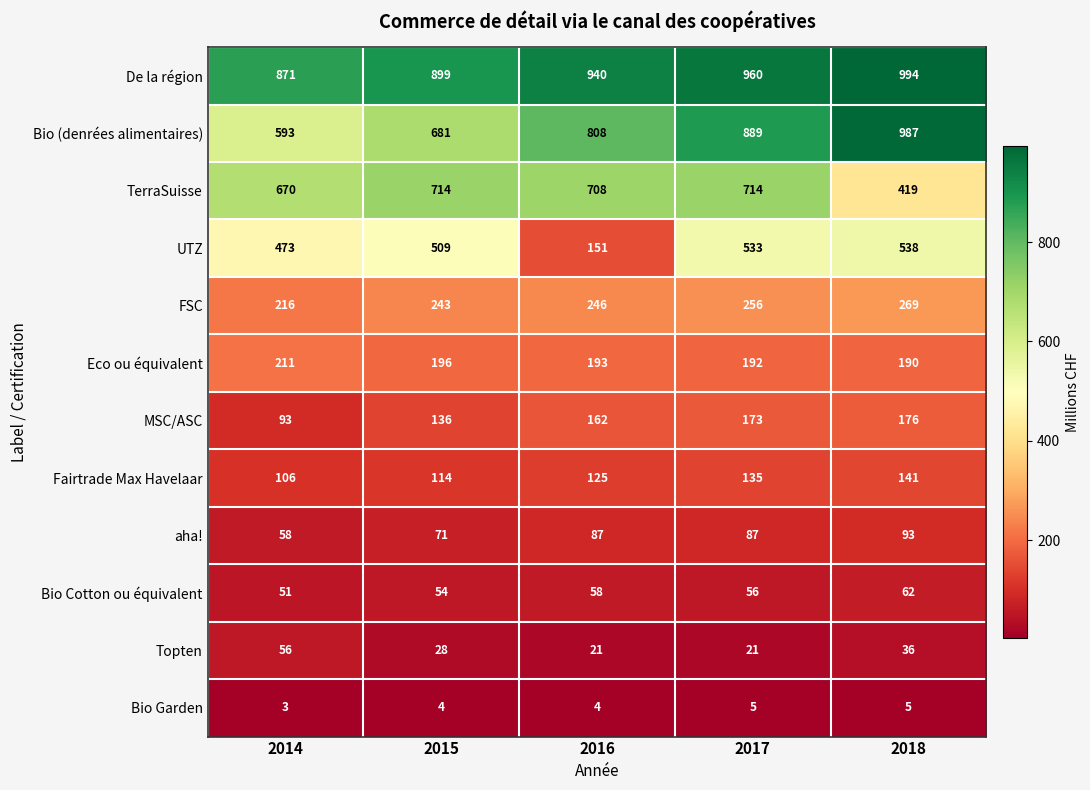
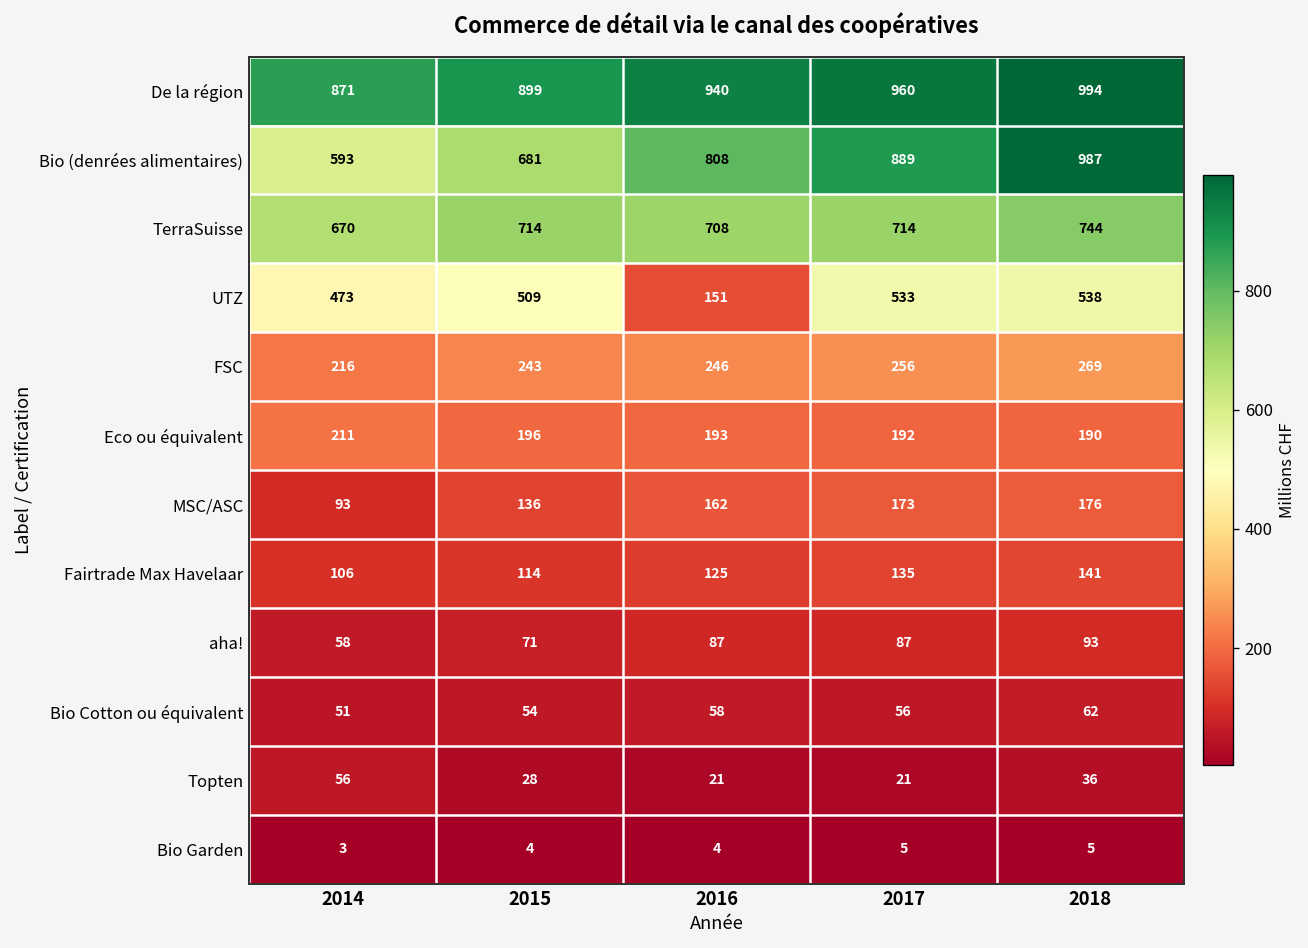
  {
    "De la région": {
      "2014": 871,
      "2015": 899,
      "2016": 940,
      "2017": 960,
      "2018": 994
    },
    "Bio (denrées alimentaires)": {
      "2014": 593,
      "2015": 681,
      "2016": 808,
      "2017": 889,
      "2018": 987
    },
    "TerraSuisse": {
      "2014": 670,
      "2015": 714,
      "2016": 708,
      "2017": 714,
-     "2018": 419
+     "2018": 744
    },
    "UTZ": {
      "2014": 473,
      "2015": 509,
      "2016": 151,
      "2017": 533,
      "2018": 538
    },
    "FSC": {
      "2014": 216,
      "2015": 243,
      "2016": 246,
      "2017": 256,
      "2018": 269
    },
    "Eco ou équivalent": {
      "2014": 211,
      "2015": 196,
      "2016": 193,
      "2017": 192,
      "2018": 190
    },
    "MSC/ASC": {
      "2014": 93,
      "2015": 136,
      "2016": 162,
      "2017": 173,
      "2018": 176
    },
    "Fairtrade Max Havelaar": {
      "2014": 106,
      "2015": 114,
      "2016": 125,
      "2017": 135,
      "2018": 141
    },
    "aha!": {
      "2014": 58,
      "2015": 71,
      "2016": 87,
      "2017": 87,
      "2018": 93
    },
    "Bio Cotton ou équivalent": {
      "2014": 51,
      "2015": 54,
      "2016": 58,
      "2017": 56,
      "2018": 62
    },
    "Topten": {
      "2014": 56,
      "2015": 28,
      "2016": 21,
      "2017": 21,
      "2018": 36
    },
    "Bio Garden": {
      "2014": 3,
      "2015": 4,
      "2016": 4,
      "2017": 5,
      "2018": 5
    }
  }
